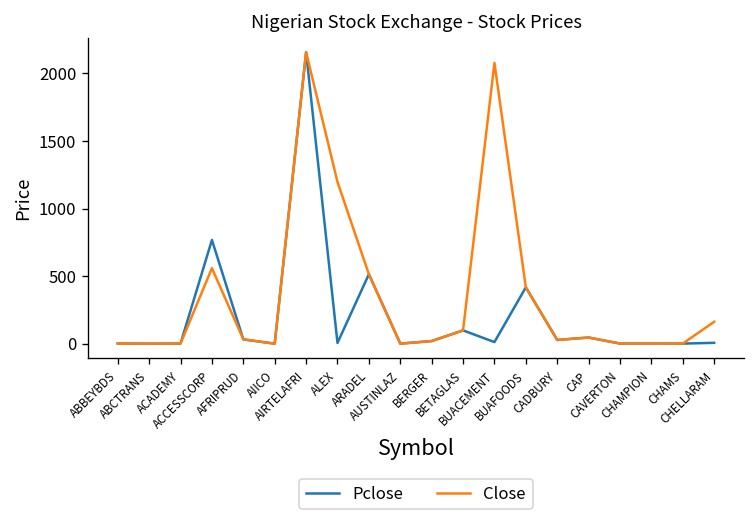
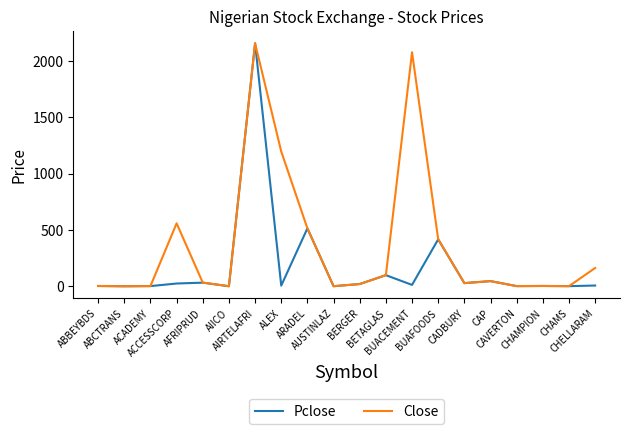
  {
    "Pclose": {
-     "ACCESSCORP": 770,
+     "ACCESSCORP": 30,
      "ALEX": 10,
      "BUACEMENT": 10,
      "CHELLARAM": 10
    },
    "Close": {
      "ACCESSCORP": 560,
      "ALEX": 1200,
      "BUACEMENT": 2080,
      "CHELLARAM": 160
    }
  }
